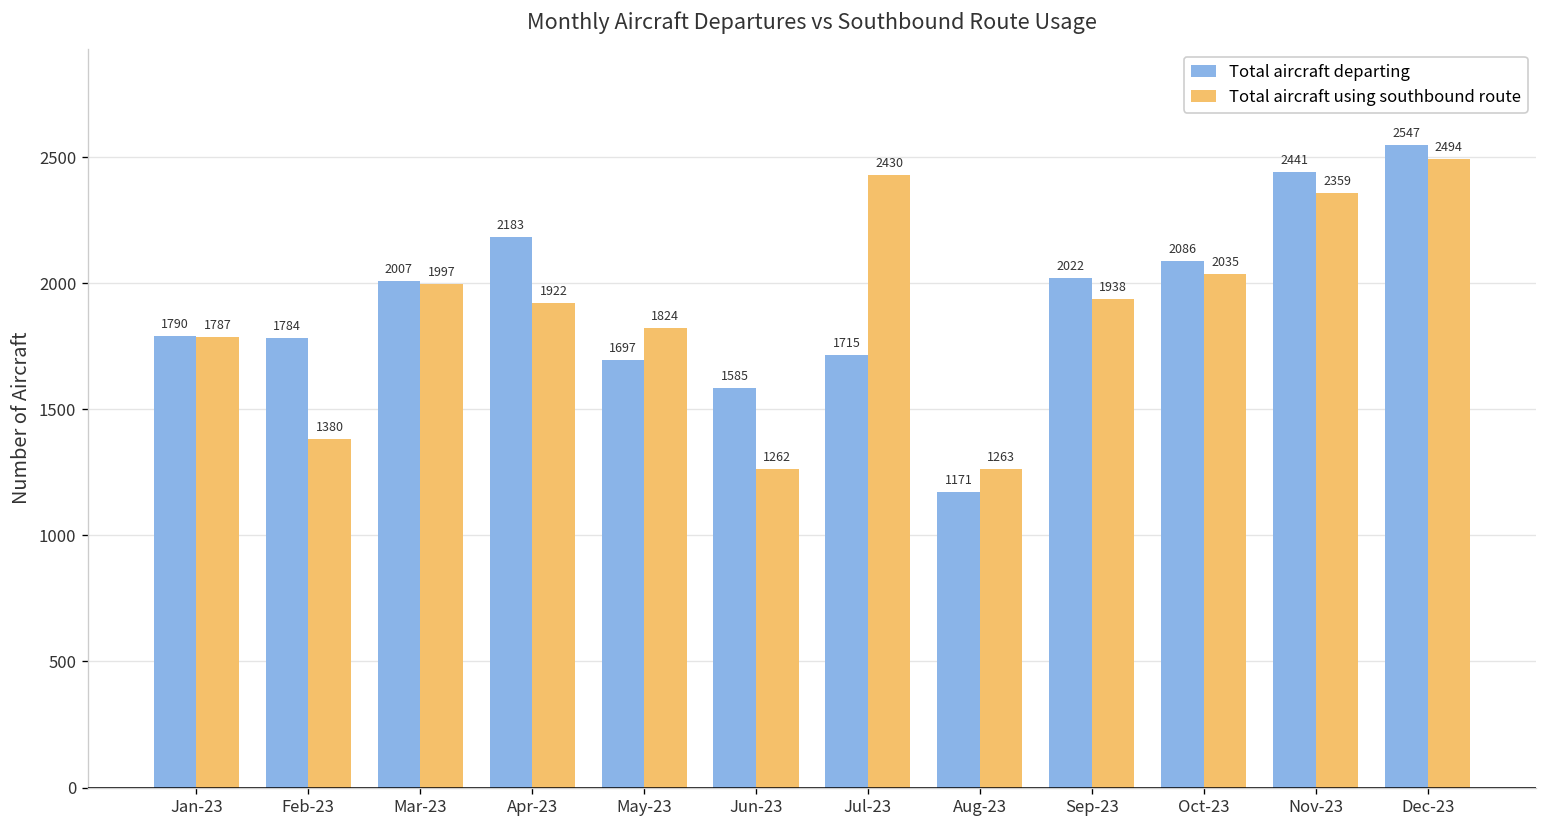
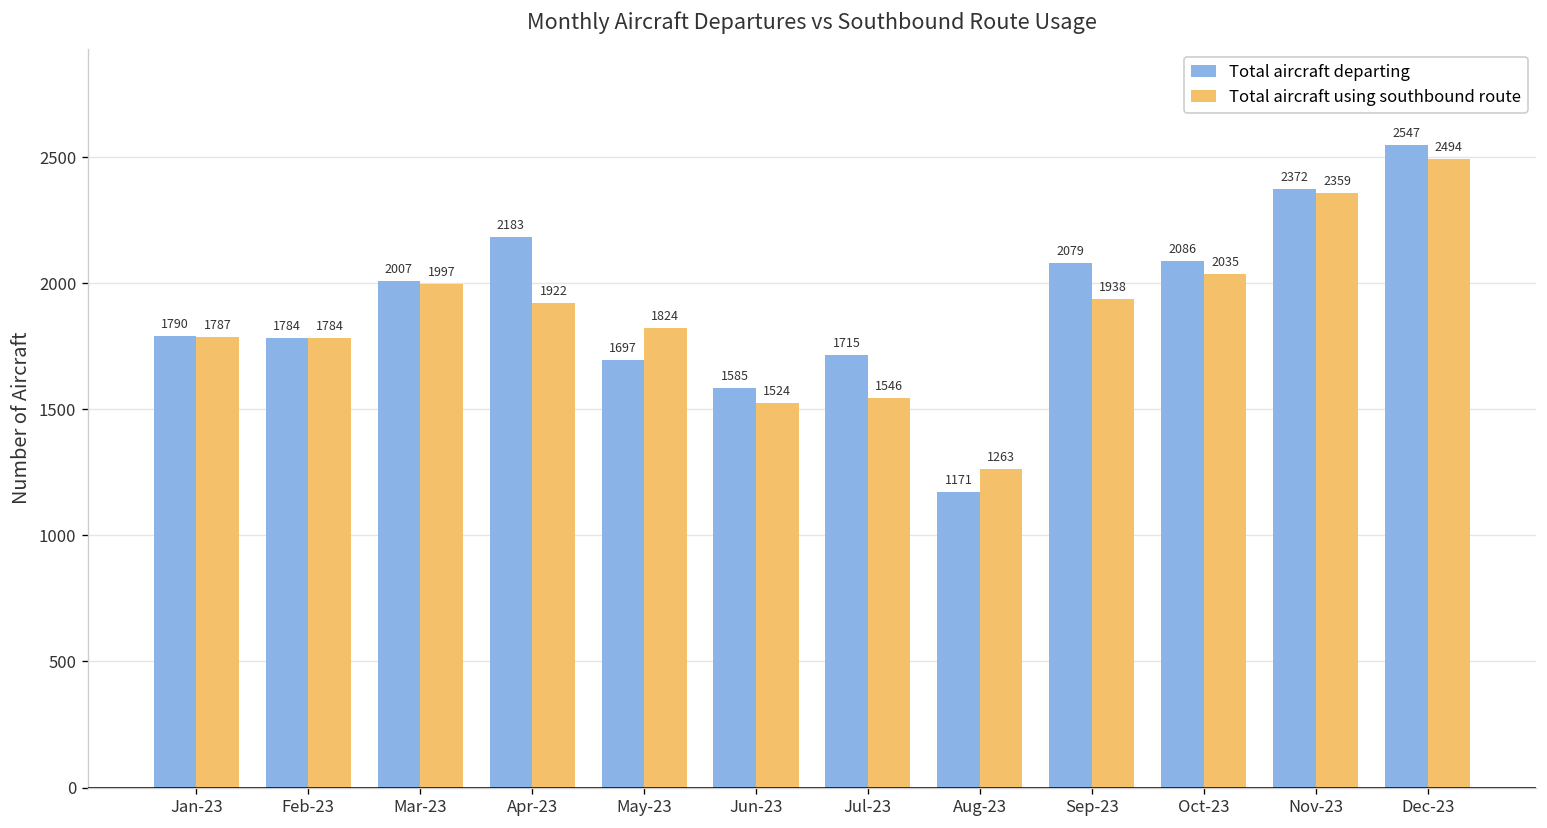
  {
    "Total aircraft departing": {
      "Jan-23": 1790,
      "Feb-23": 1784,
      "Mar-23": 2007,
      "Apr-23": 2183,
      "May-23": 1697,
      "Jun-23": 1585,
      "Jul-23": 1715,
      "Aug-23": 1171,
-     "Sep-23": 2022,
+     "Sep-23": 2079,
      "Oct-23": 2086,
-     "Nov-23": 2441,
+     "Nov-23": 2372,
      "Dec-23": 2547
    },
    "Total aircraft using southbound route": {
      "Jan-23": 1787,
-     "Feb-23": 1380,
+     "Feb-23": 1784,
      "Mar-23": 1997,
      "Apr-23": 1922,
      "May-23": 1824,
-     "Jun-23": 1262,
-     "Jul-23": 2430,
+     "Jun-23": 1524,
+     "Jul-23": 1546,
      "Aug-23": 1263,
      "Sep-23": 1938,
      "Oct-23": 2035,
      "Nov-23": 2359,
      "Dec-23": 2494
    }
  }
